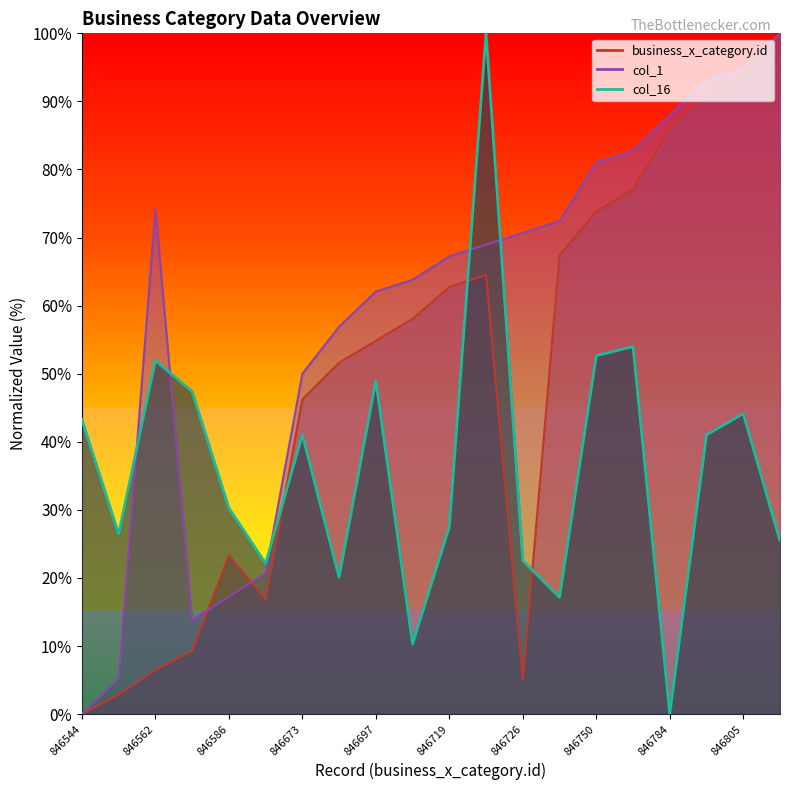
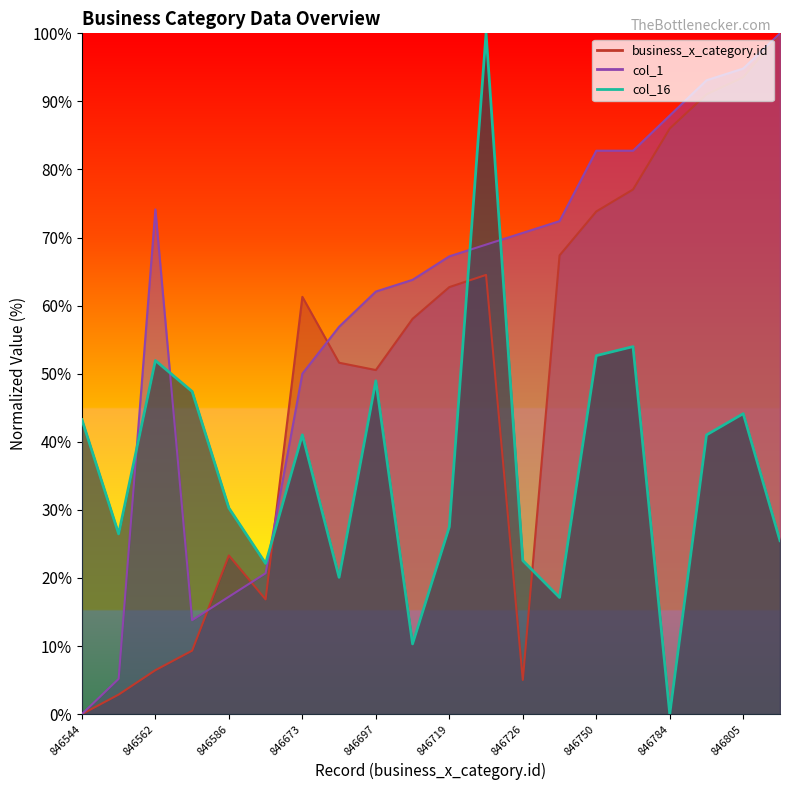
  {
    "business_x_category.id": {
      "846562": "6%",
      "846586": "23%",
-     "846673": "46%",
-     "846697": "55%",
+     "846673": "61%",
+     "846697": "51%",
      "846719": "63%",
      "846726": "5%",
      "846750": "74%",
      "846784": "86%"
    },
    "col_1": {
      "846562": "74%",
      "846586": "17%",
      "846673": "50%",
      "846697": "62%",
      "846719": "67%",
      "846726": "71%",
-     "846750": "81%",
+     "846750": "83%",
      "846784": "88%"
    }
  }
